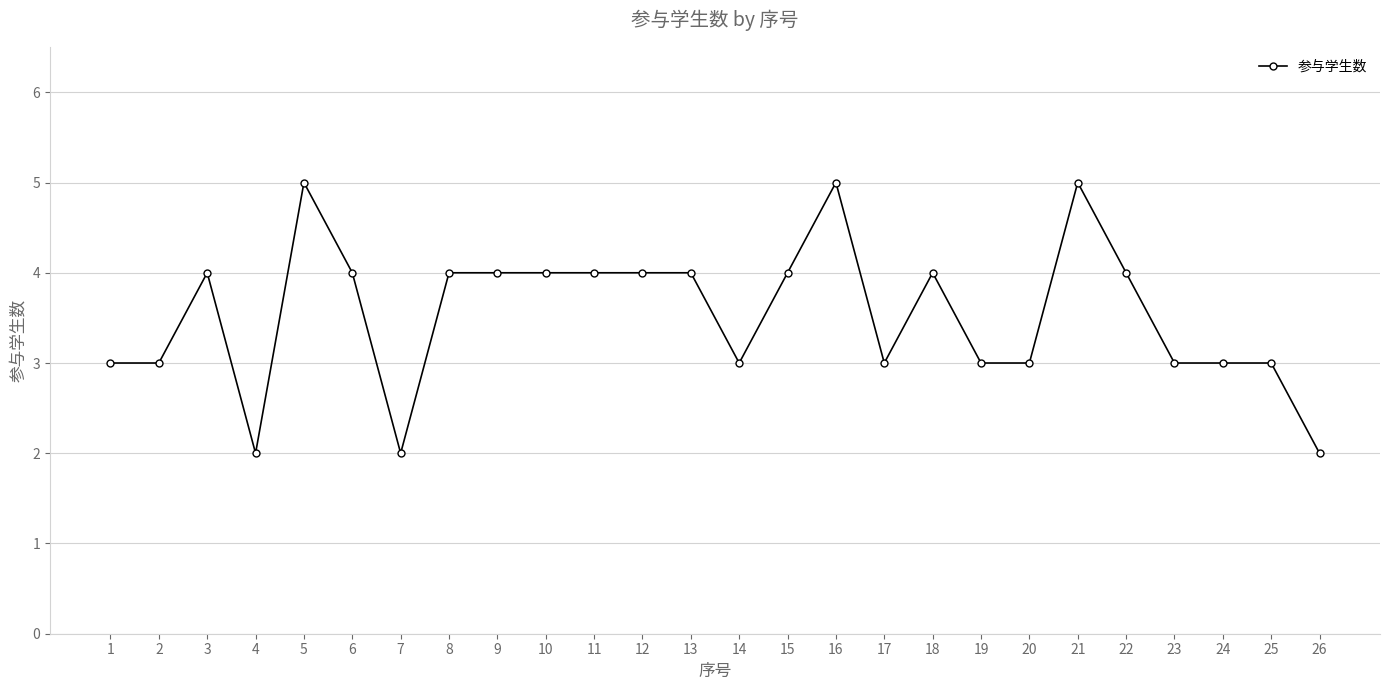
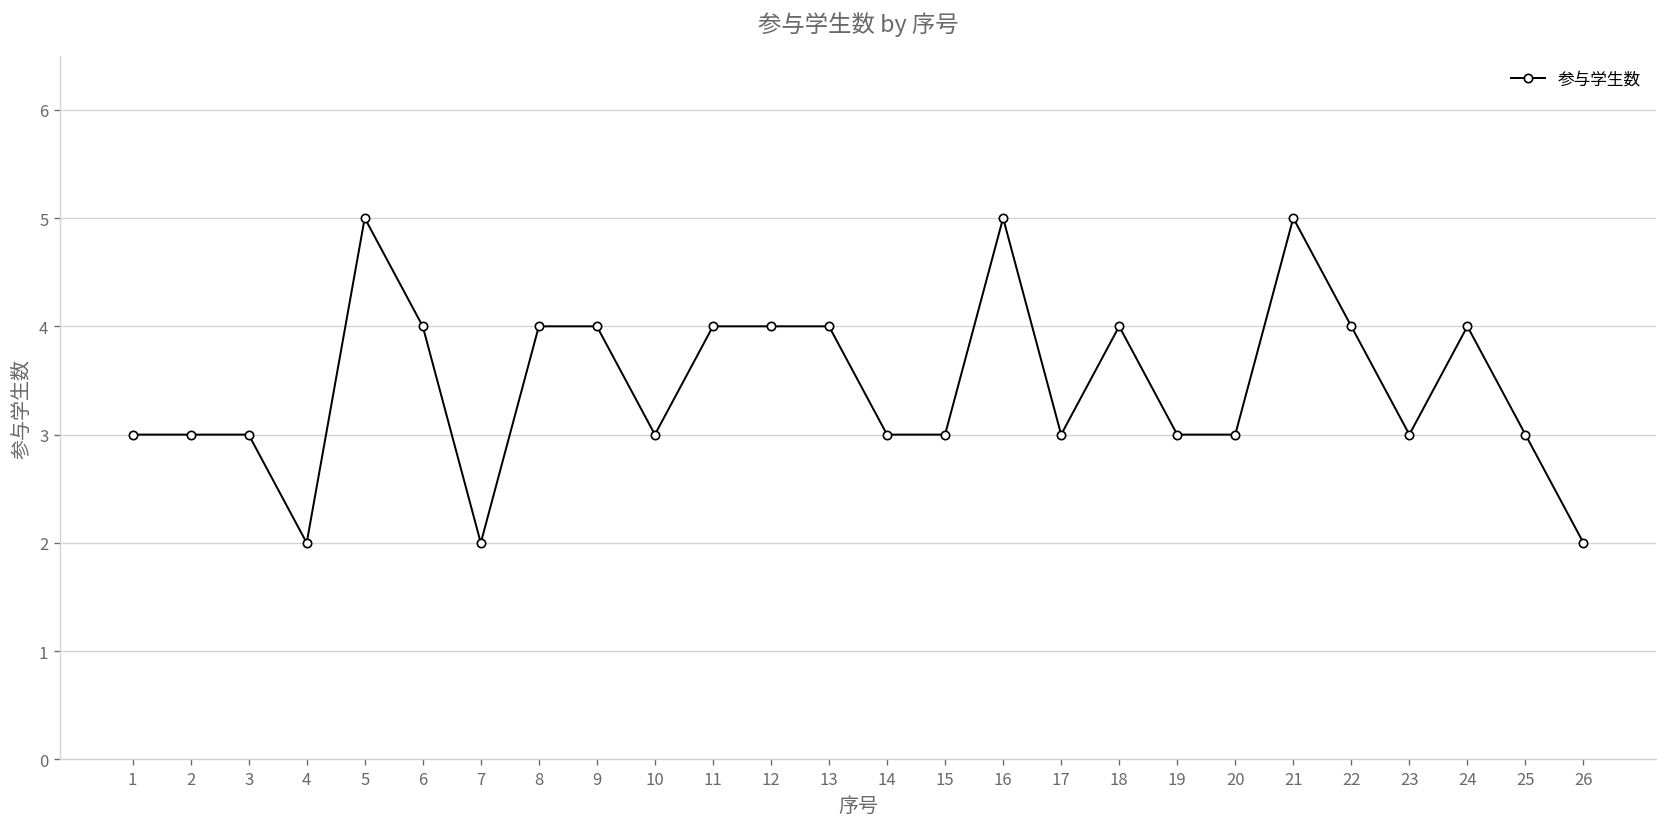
  {
    "1": 3,
    "2": 3,
-   "3": 4,
+   "3": 3,
    "4": 2,
    "5": 5,
    "6": 4,
    "7": 2,
    "8": 4,
    "9": 4,
-   "10": 4,
+   "10": 3,
    "11": 4,
    "12": 4,
    "13": 4,
    "14": 3,
-   "15": 4,
+   "15": 3,
    "16": 5,
    "17": 3,
    "18": 4,
    "19": 3,
    "20": 3,
    "21": 5,
    "22": 4,
    "23": 3,
-   "24": 3,
+   "24": 4,
    "25": 3,
    "26": 2
  }
